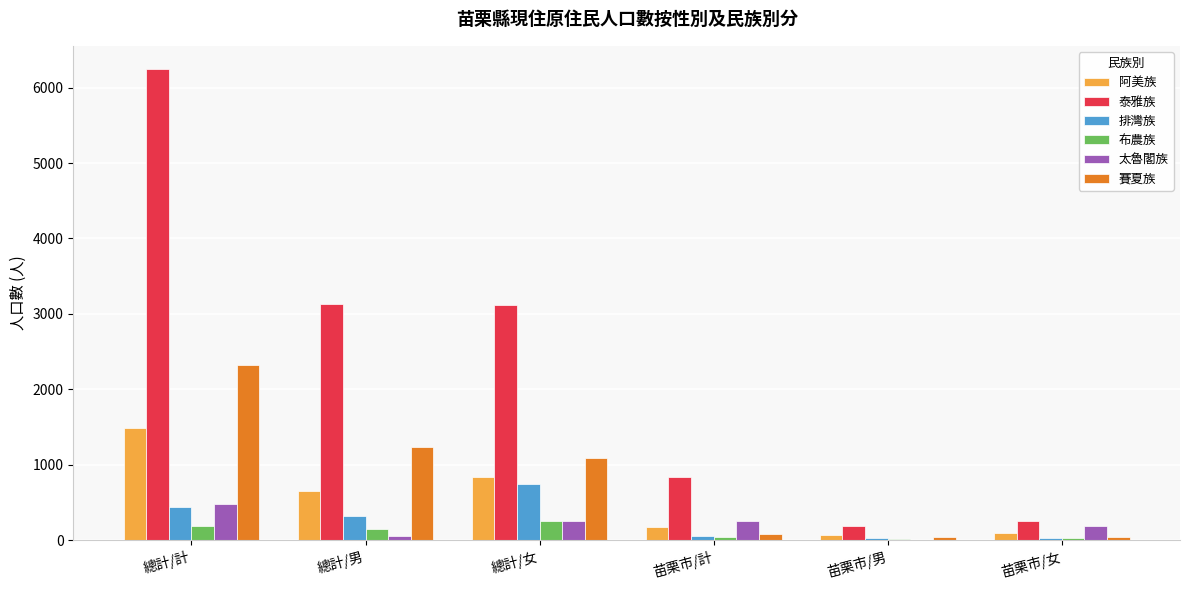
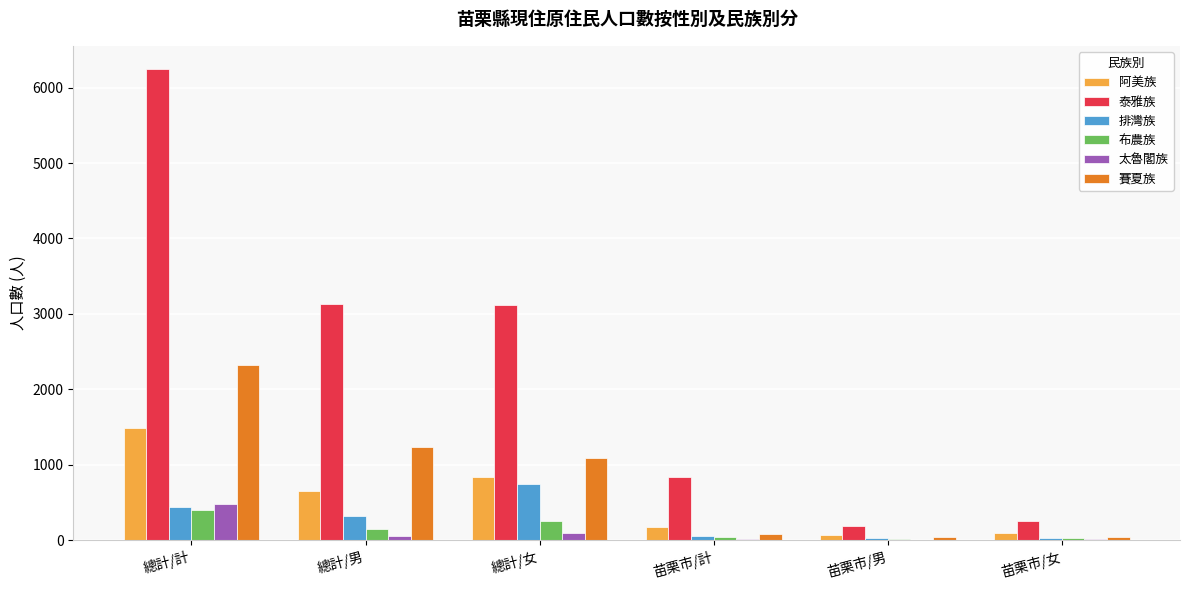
  {
    "泰雅族": {
      "總計/計": 6200,
      "總計/男": 3100,
      "總計/女": 3100,
      "苗栗市/計": 800,
      "苗栗市/男": 200,
      "苗栗市/女": 300
    },
    "排灣族": {
      "總計/計": 400,
      "總計/男": 300,
      "總計/女": 700,
      "苗栗市/計": 0
    },
    "布農族": {
-     "總計/計": 200,
+     "總計/計": 400,
      "總計/男": 100,
      "總計/女": 200,
      "苗栗市/計": 0
    },
    "太魯閣族": {
      "總計/計": 500,
      "總計/男": 100,
-     "總計/女": 300,
-     "苗栗市/計": 300,
-     "苗栗市/女": 200
+     "總計/女": 100,
+     "苗栗市/計": 0,
+     "苗栗市/女": 0
    }
  }
